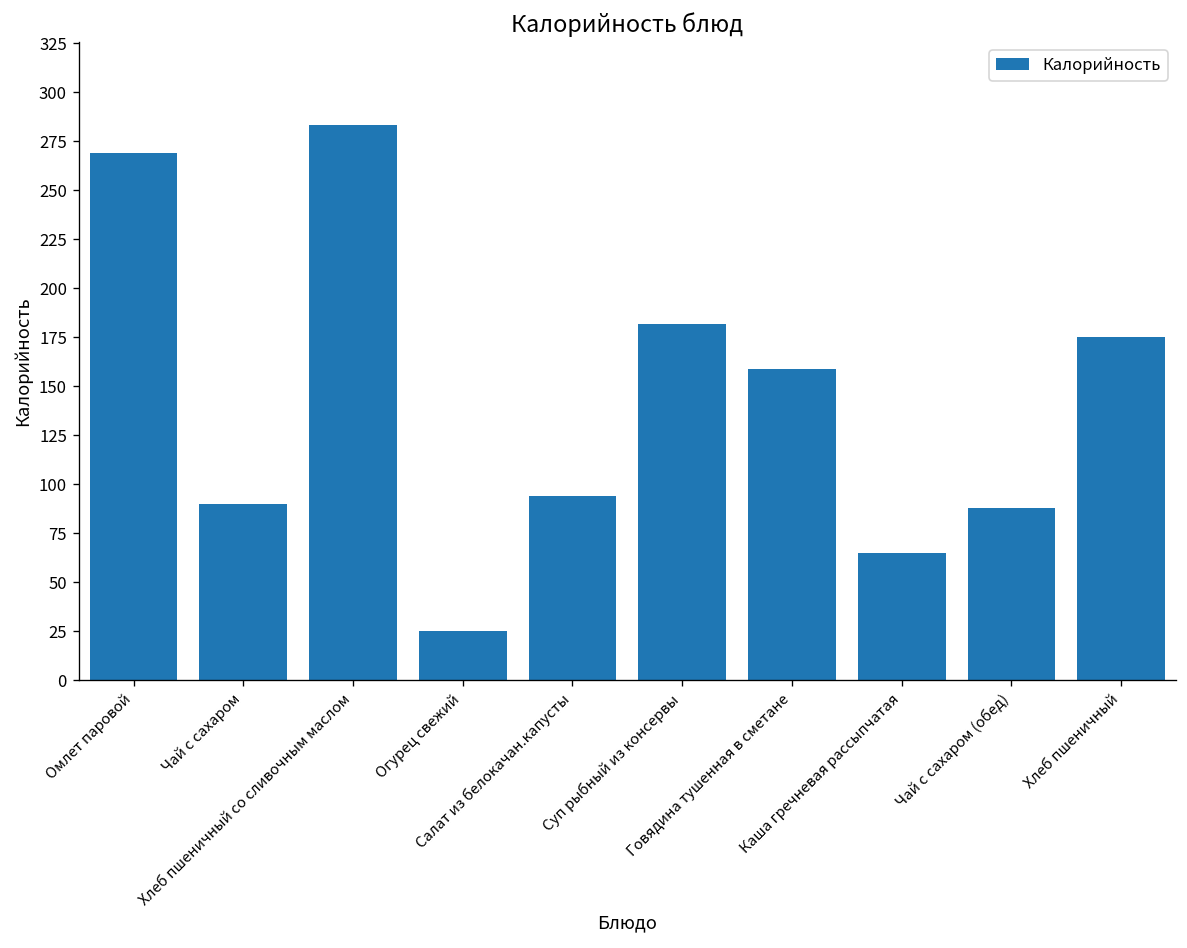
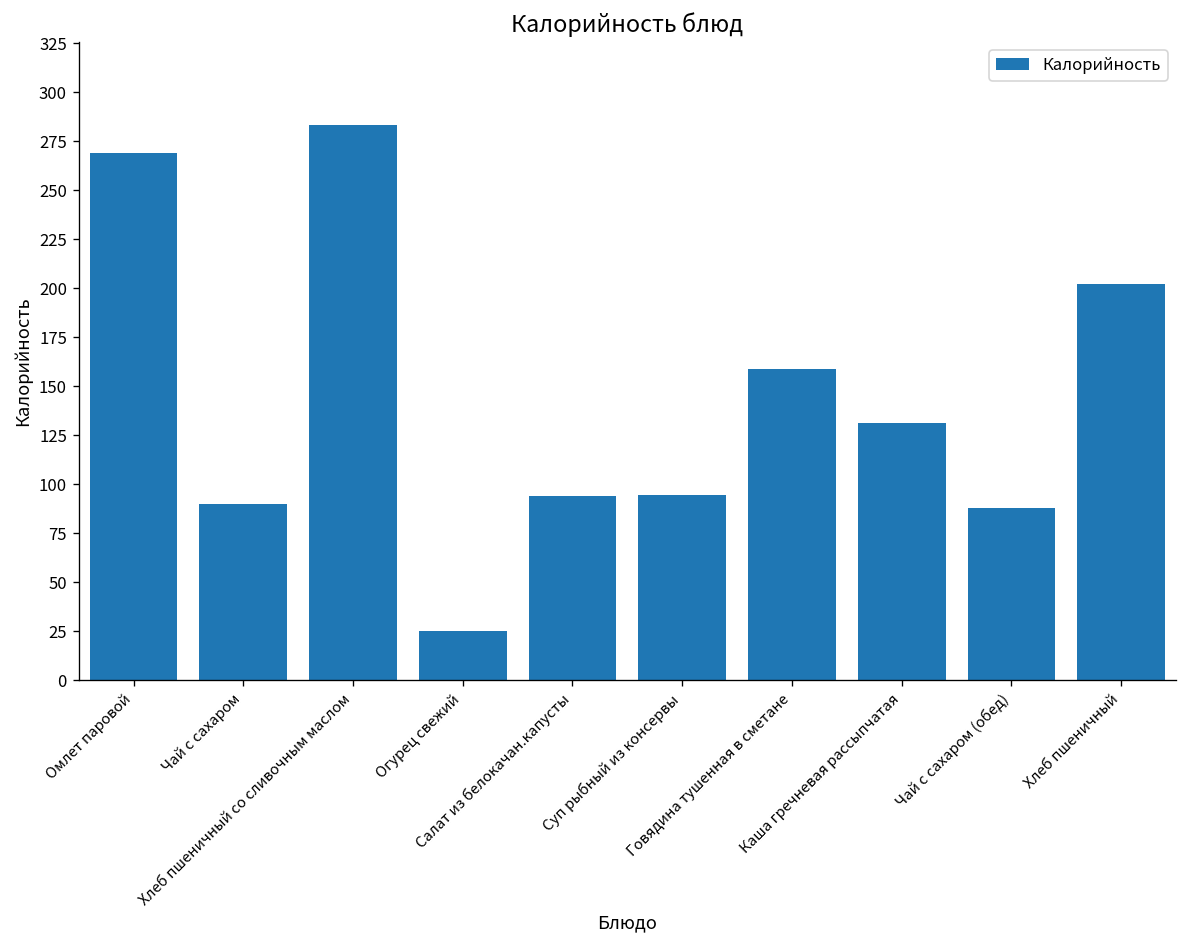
  {
    "Омлет паровой": 269,
    "Чай с сахаром": 90,
    "Хлеб пшеничный со сливочным маслом": 283,
    "Огурец свежий": 25,
    "Салат из белокачан.капусты": 94,
-   "Суп рыбный из консервы": 182,
+   "Суп рыбный из консервы": 95,
    "Говядина тушенная в сметане": 159,
-   "Каша гречневая рассыпчатая": 65,
+   "Каша гречневая рассыпчатая": 131,
    "Чай с сахаром (обед)": 88,
-   "Хлеб пшеничный": 175
+   "Хлеб пшеничный": 202
  }
